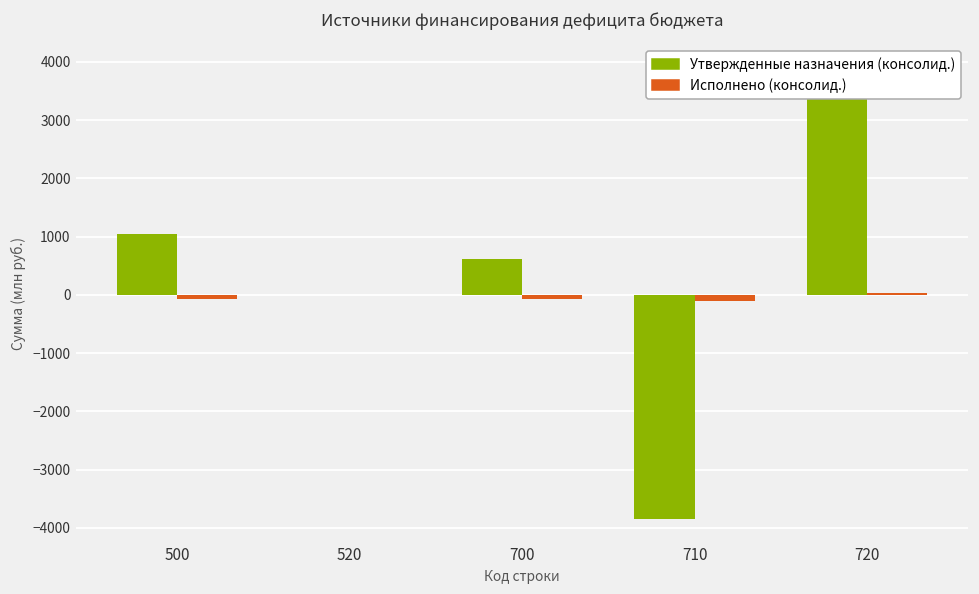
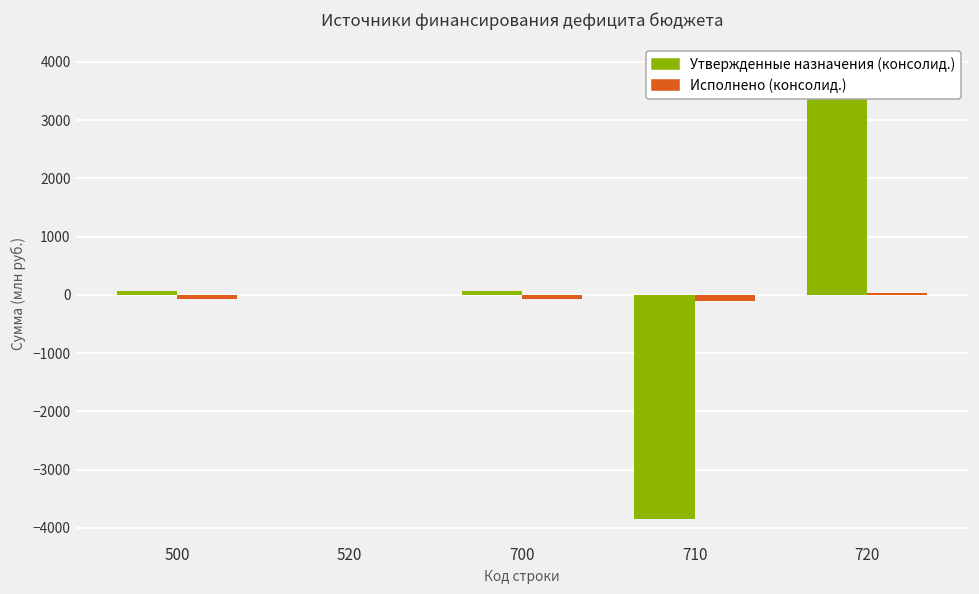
  {
    "Утвержденные назначения (консолид.)": {
-     "500": 1000,
+     "500": 100,
      "520": 0,
-     "700": 600,
+     "700": 100,
      "710": -3900
    },
    "Исполнено (консолид.)": {
      "500": -100,
      "520": 0,
      "700": -100,
      "710": -100
    }
  }
